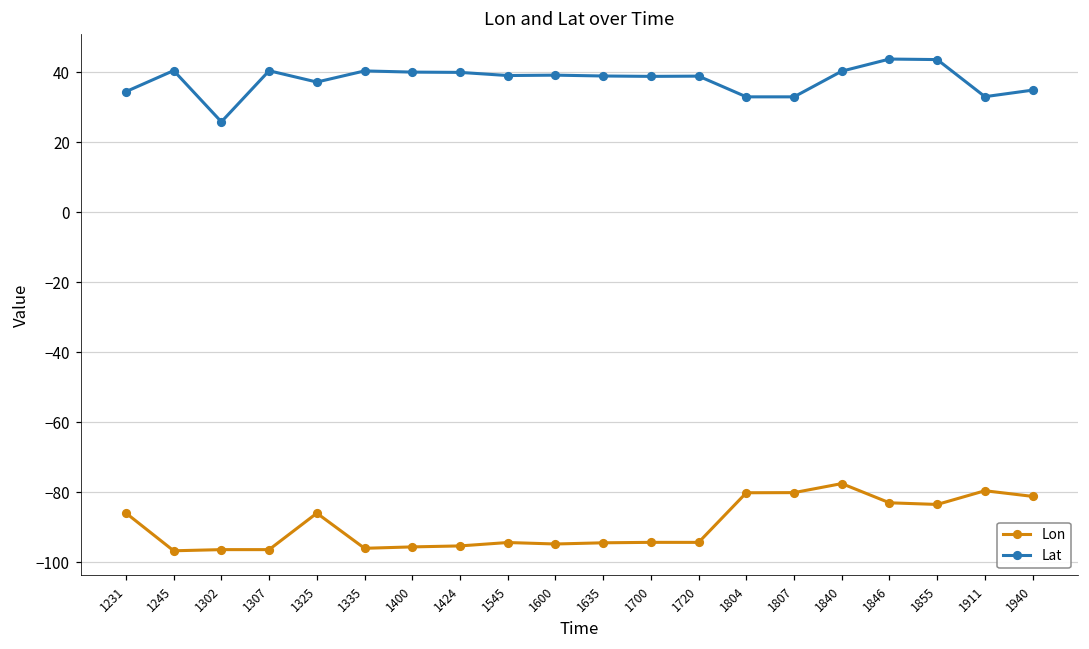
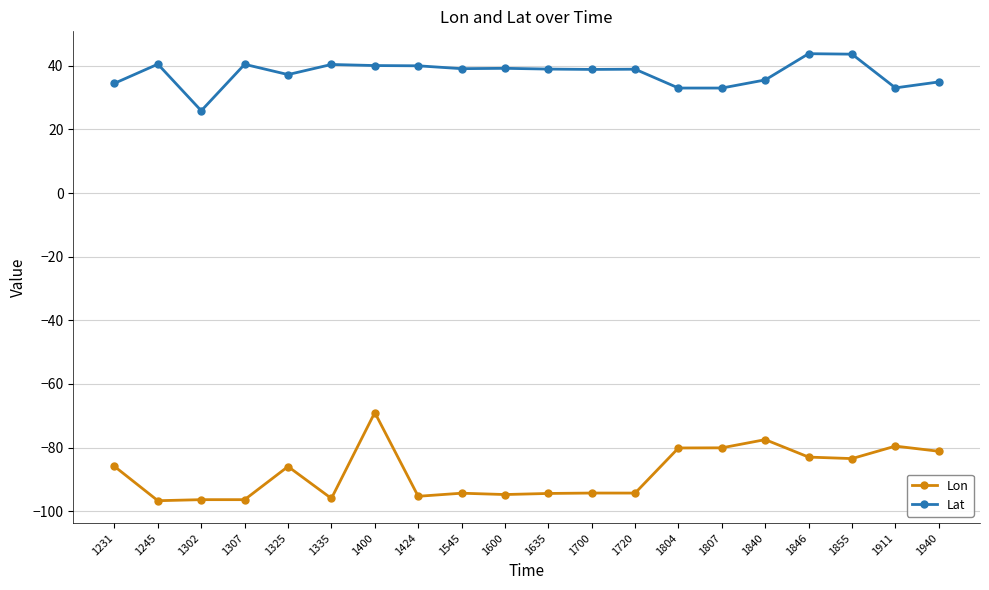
  {
    "Lon": {
      "1231": -86,
      "1245": -97,
      "1302": -96,
      "1307": -96,
      "1325": -86,
      "1335": -96,
-     "1400": -96,
+     "1400": -69,
      "1424": -95,
      "1545": -94,
      "1600": -95,
      "1635": -94,
      "1700": -94,
      "1720": -94,
      "1804": -80,
      "1807": -80,
      "1840": -78,
      "1846": -83,
      "1855": -83,
      "1911": -80,
      "1940": -81
    },
    "Lat": {
      "1231": 34,
      "1245": 41,
      "1302": 26,
      "1307": 40,
      "1325": 37,
      "1335": 40,
      "1400": 40,
      "1424": 40,
      "1545": 39,
      "1600": 39,
      "1635": 39,
      "1700": 39,
      "1720": 39,
      "1804": 33,
      "1807": 33,
-     "1840": 40,
+     "1840": 36,
      "1846": 44,
      "1855": 44,
      "1911": 33,
      "1940": 35
    }
  }
